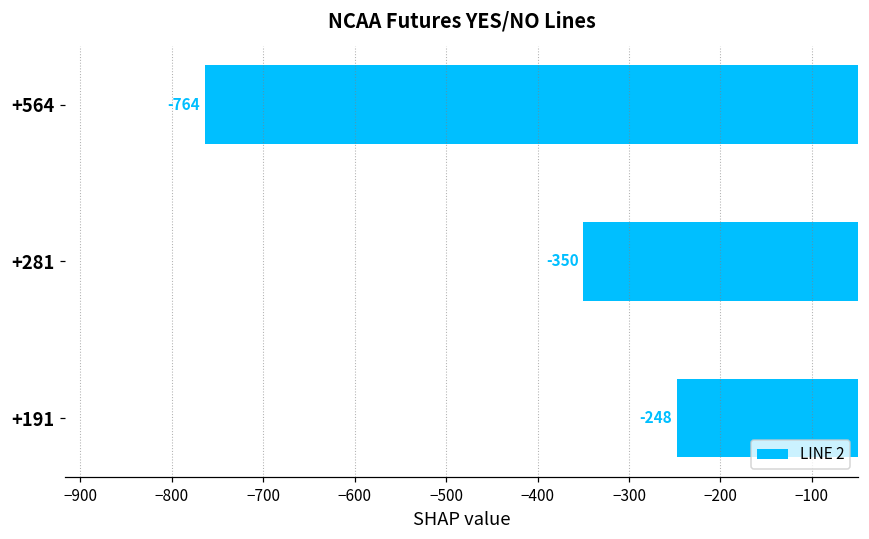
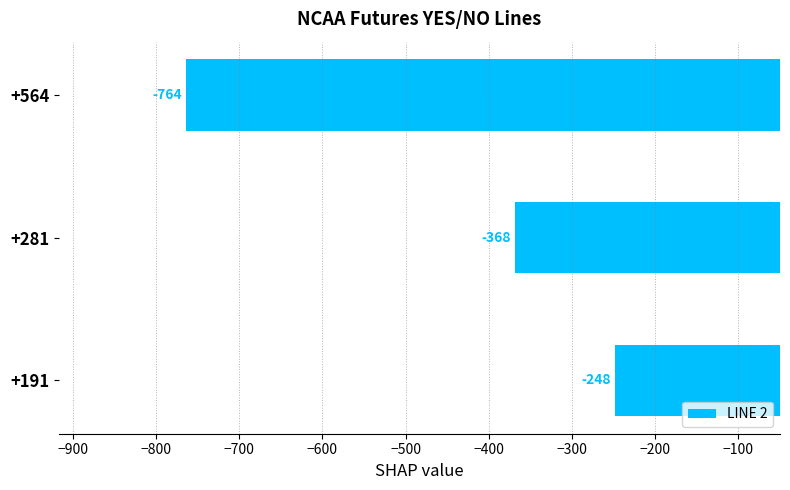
  {
    "+564": -764,
-   "+281": -350,
+   "+281": -368,
    "+191": -248
  }
